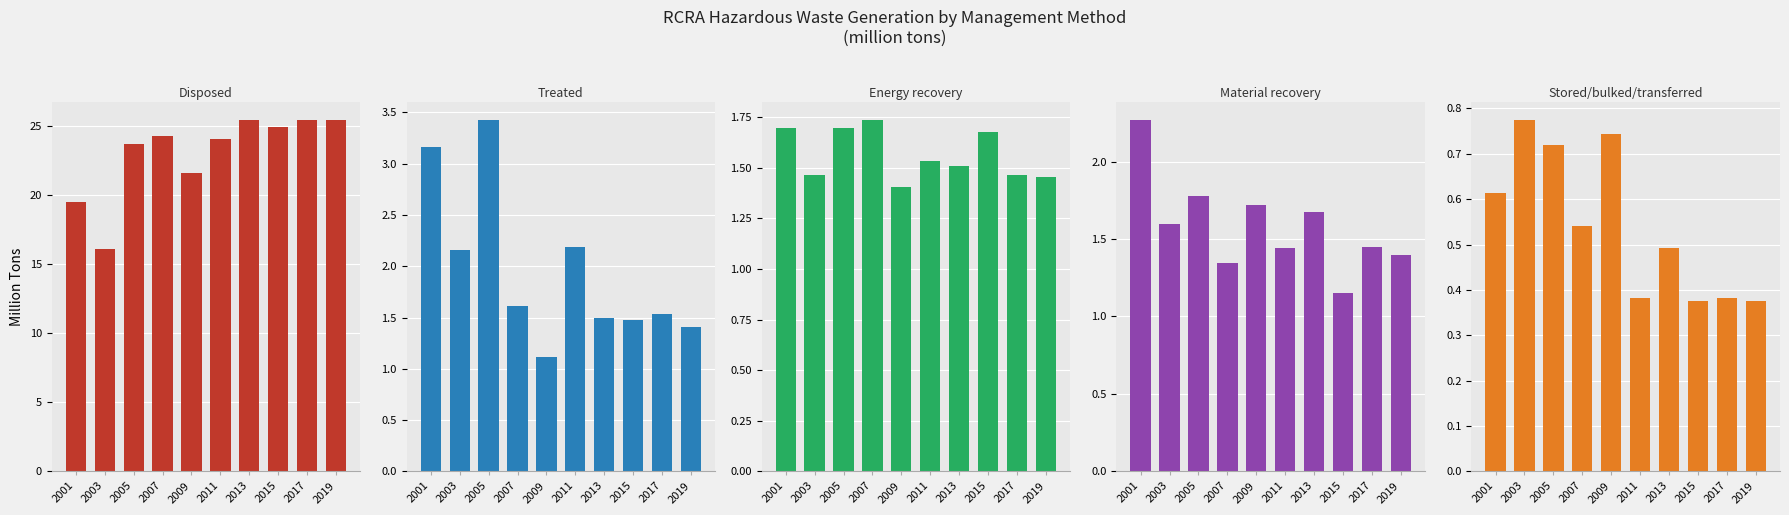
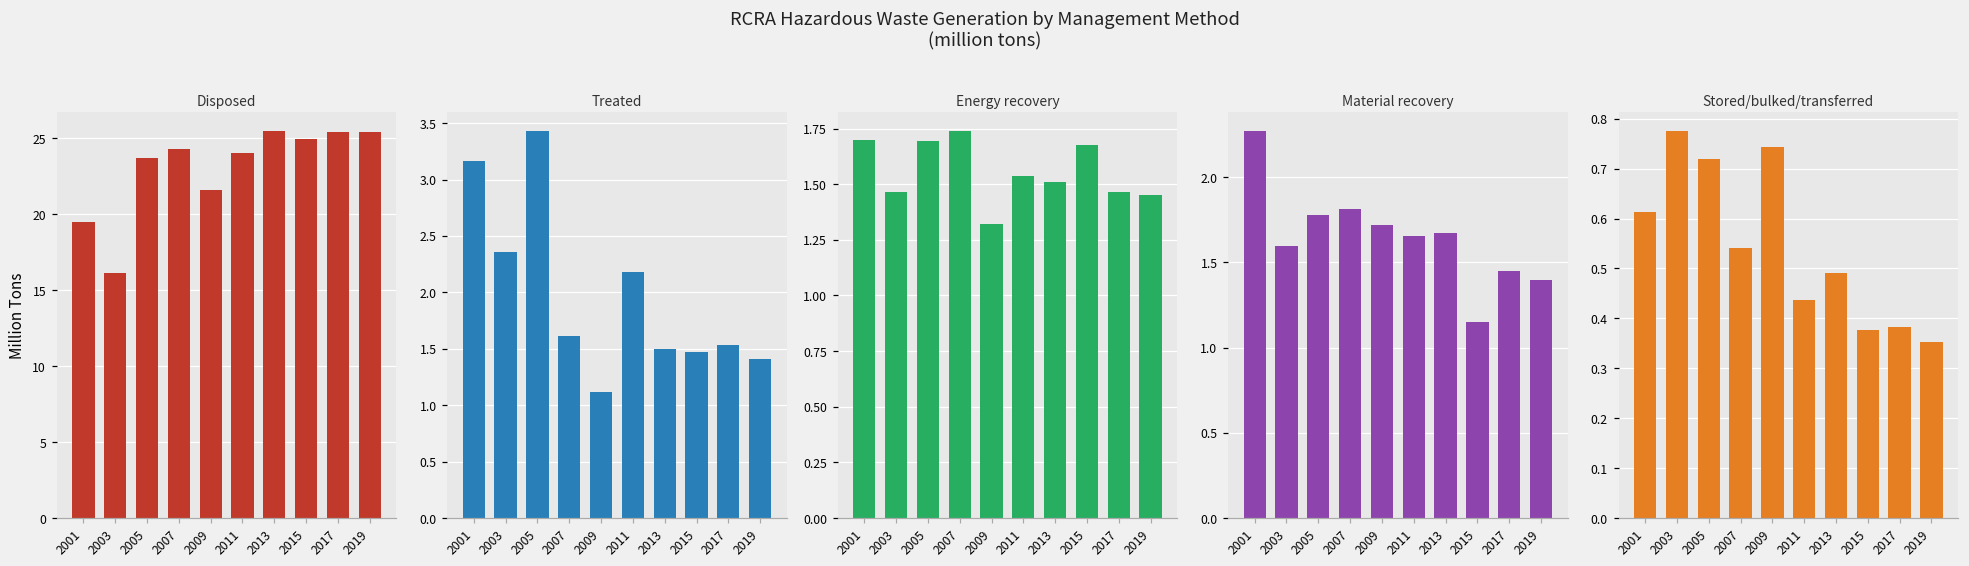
  {
    "Disposed": {
      "2001": 19.5,
      "2003": 16.1,
      "2005": 23.7,
      "2007": 24.3,
      "2009": 21.6,
      "2011": 24.0,
      "2013": 25.4,
      "2015": 25.0,
      "2017": 25.4,
      "2019": 25.4
    },
    "Treated": {
      "2001": 3.16,
-     "2003": 2.16,
+     "2003": 2.35,
      "2005": 3.43,
      "2007": 1.61,
      "2009": 1.11,
      "2011": 2.18,
      "2013": 1.50,
      "2015": 1.48,
      "2017": 1.53,
      "2019": 1.41
    },
    "Energy recovery": {
      "2001": 1.70,
      "2003": 1.46,
      "2005": 1.70,
      "2007": 1.74,
-     "2009": 1.40,
+     "2009": 1.32,
      "2011": 1.53,
      "2013": 1.51,
      "2015": 1.68,
      "2017": 1.47,
      "2019": 1.45
    },
    "Material recovery": {
      "2001": 2.27,
      "2003": 1.60,
      "2005": 1.78,
-     "2007": 1.35,
+     "2007": 1.82,
      "2009": 1.72,
-     "2011": 1.44,
+     "2011": 1.65,
      "2013": 1.68,
      "2015": 1.15,
      "2017": 1.45,
      "2019": 1.40
    },
    "Stored/bulked/transferred": {
      "2001": 0.61,
      "2003": 0.77,
      "2005": 0.72,
      "2007": 0.54,
      "2009": 0.74,
-     "2011": 0.38,
+     "2011": 0.44,
      "2013": 0.49,
      "2015": 0.38,
      "2017": 0.38,
-     "2019": 0.38
+     "2019": 0.35
    }
  }
